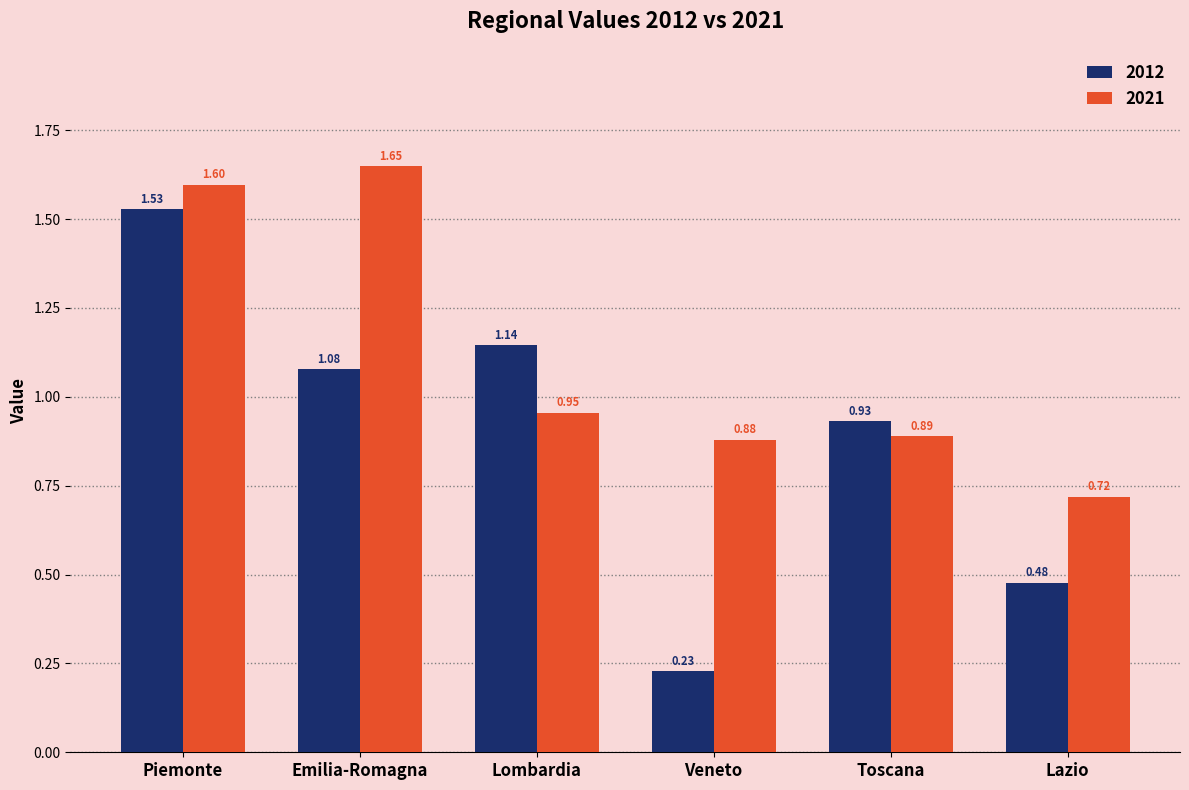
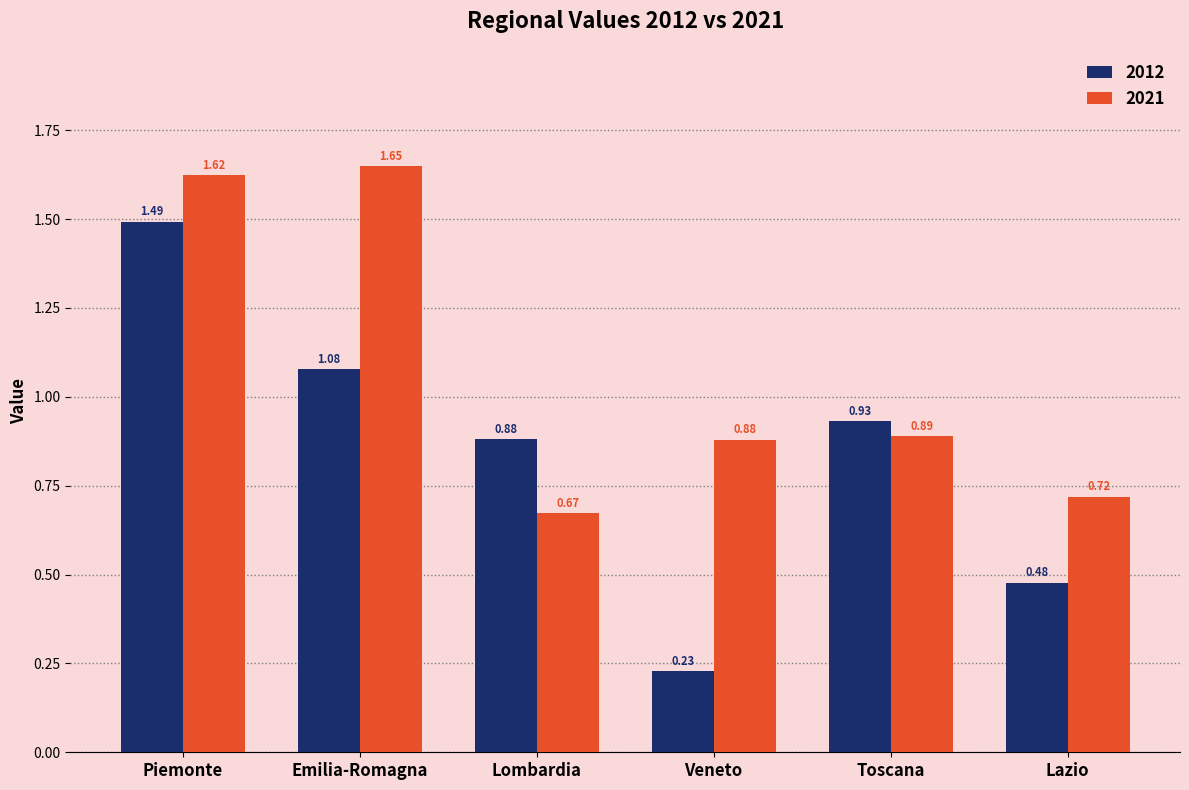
  {
    "2012": {
-     "Piemonte": 1.53,
+     "Piemonte": 1.49,
      "Emilia-Romagna": 1.08,
-     "Lombardia": 1.14,
+     "Lombardia": 0.88,
      "Veneto": 0.23,
      "Toscana": 0.93,
      "Lazio": 0.48
    },
    "2021": {
-     "Piemonte": 1.60,
+     "Piemonte": 1.62,
      "Emilia-Romagna": 1.65,
-     "Lombardia": 0.95,
+     "Lombardia": 0.67,
      "Veneto": 0.88,
      "Toscana": 0.89,
      "Lazio": 0.72
    }
  }
